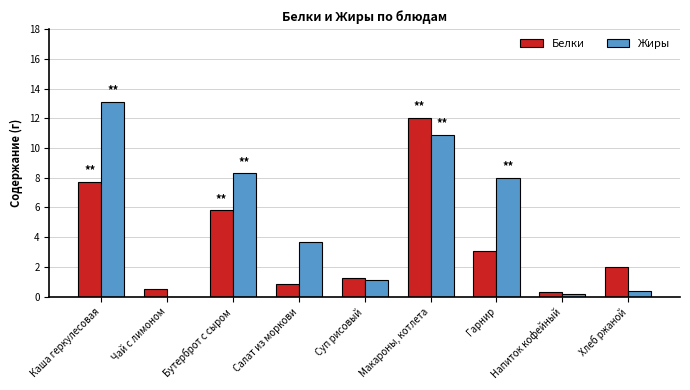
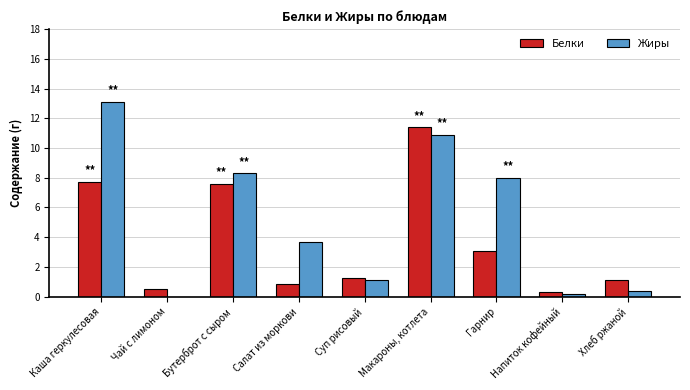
  {
    "Белки": {
      "Каша геркулесовая": 7.7,
      "Чай с лимоном": 0.5,
-     "Бутерброт с сыром": 5.8,
+     "Бутерброт с сыром": 7.6,
      "Салат из моркови": 0.9,
      "Суп рисовый": 1.3,
-     "Макароны, котлета": 12.0,
+     "Макароны, котлета": 11.4,
      "Гарнир": 3.1,
      "Напиток кофейный": 0.3,
-     "Хлеб ржаной": 2.0
+     "Хлеб ржаной": 1.1
    },
    "Жиры": {
      "Каша геркулесовая": 13.1,
      "Чай с лимоном": 0.0,
      "Бутерброт с сыром": 8.3,
      "Салат из моркови": 3.7,
      "Суп рисовый": 1.2,
      "Макароны, котлета": 10.9,
      "Гарнир": 8.0,
      "Напиток кофейный": 0.2,
      "Хлеб ржаной": 0.4
    }
  }
